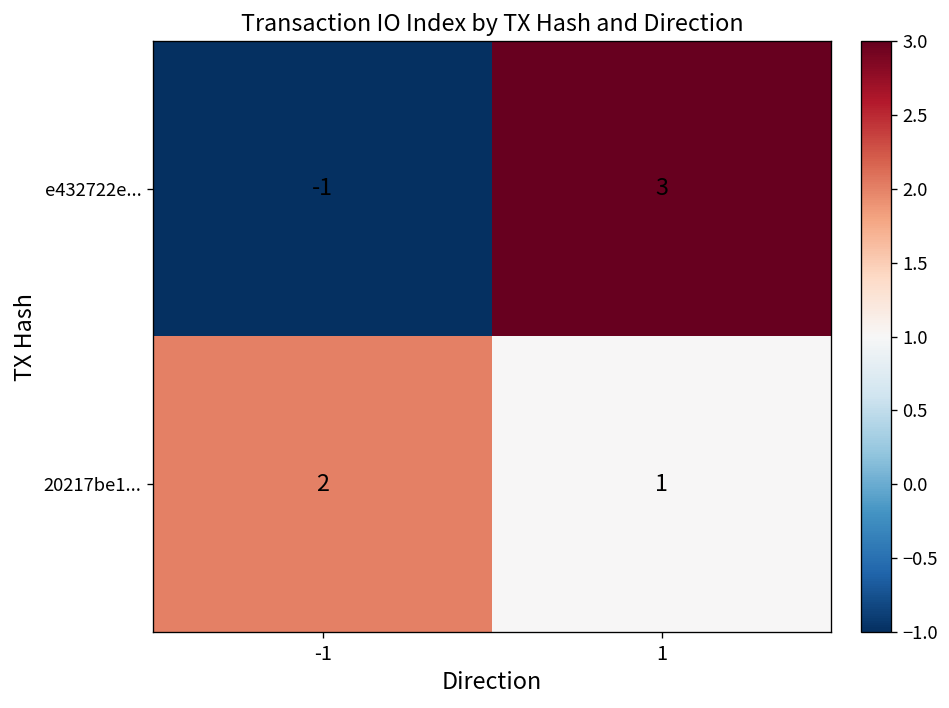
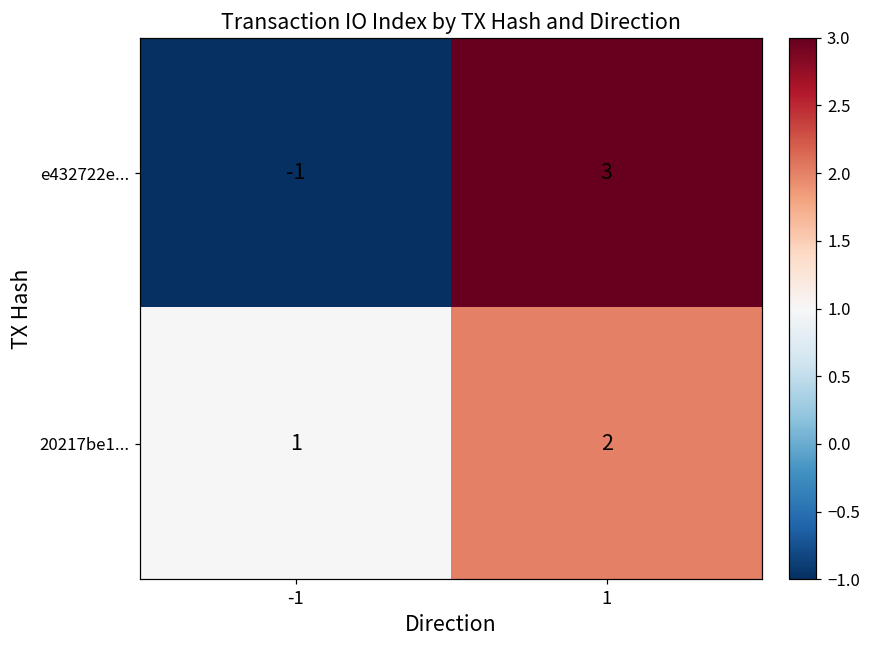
  {
    "e432722e...": {
      "-1": -1,
      "1": 3
    },
    "20217be1...": {
-     "-1": 2,
-     "1": 1
+     "-1": 1,
+     "1": 2
    }
  }
